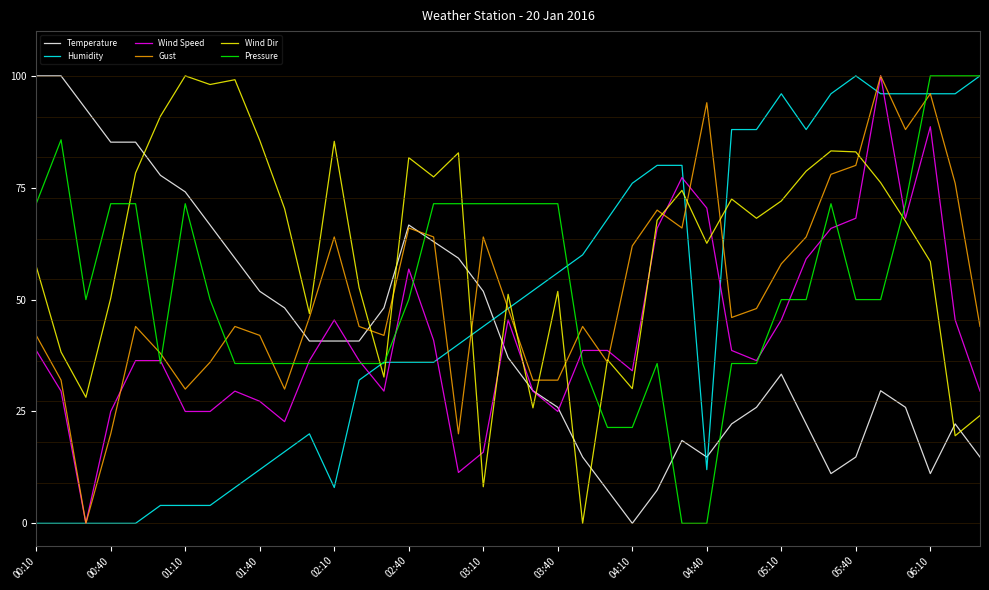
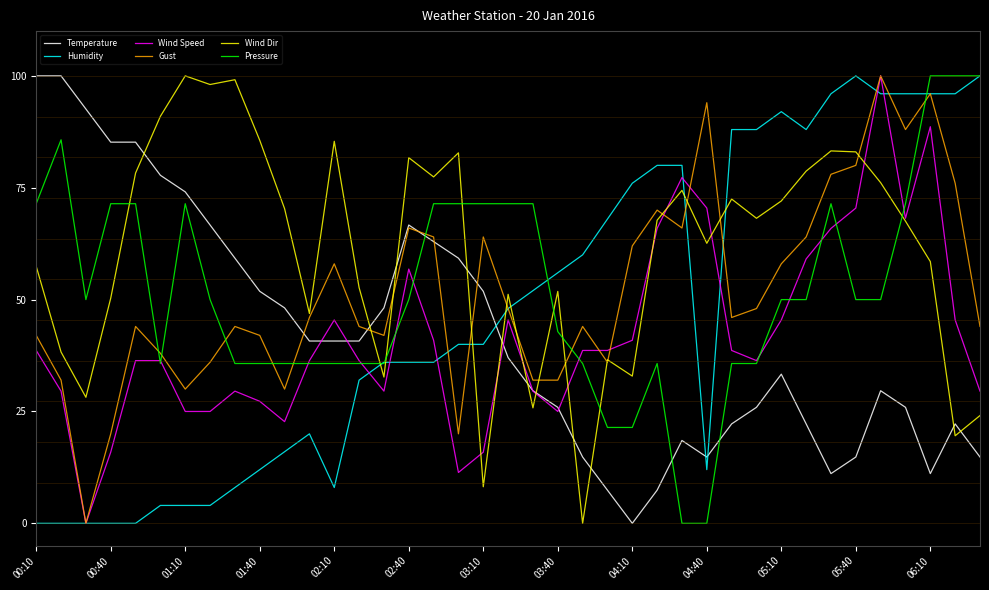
  {
    "Temperature": {
      "00:10": 100,
      "00:40": 85,
      "01:10": 74,
      "01:40": 52,
      "02:10": 41,
      "02:40": 67,
      "03:10": 52,
      "03:40": 26,
      "04:10": 0,
      "04:40": 15,
      "05:10": 33,
      "05:40": 15,
      "06:10": 11
    },
    "Humidity": {
      "00:10": 0,
      "00:40": 0,
      "01:10": 4,
      "01:40": 12,
      "02:10": 8,
      "02:40": 36,
-     "03:10": 44,
+     "03:10": 40,
      "03:40": 56,
      "04:10": 76,
      "04:40": 12,
-     "05:10": 96,
+     "05:10": 92,
      "05:40": 100
    },
    "Wind Speed": {
      "00:10": 39,
-     "00:40": 25,
+     "00:40": 16,
      "01:10": 25,
      "01:40": 27,
      "02:10": 45,
      "02:40": 57,
      "03:10": 16,
      "03:40": 25,
-     "04:10": 34,
+     "04:10": 41,
      "04:40": 70,
      "05:10": 45,
-     "05:40": 68,
+     "05:40": 70,
      "06:10": 89
    },
    "Gust": {
      "00:10": 42,
      "00:40": 20,
      "01:10": 30,
      "01:40": 42,
-     "02:10": 64,
+     "02:10": 58,
      "02:40": 66,
      "03:10": 64,
      "03:40": 32,
      "04:10": 62,
      "04:40": 94,
      "05:10": 58,
      "05:40": 80
    },
    "Wind Dir": {
      "00:10": 57,
      "00:40": 50,
      "01:10": 100,
      "01:40": 86,
      "02:10": 85,
      "02:40": 82,
      "03:10": 8,
      "03:40": 52,
-     "04:10": 30,
+     "04:10": 33,
      "04:40": 63,
      "05:10": 72,
      "05:40": 83,
      "06:10": 58
    },
    "Pressure": {
      "00:10": 71,
      "00:40": 71,
      "01:10": 71,
      "01:40": 36,
      "02:10": 36,
      "02:40": 50,
      "03:10": 71,
-     "03:40": 71,
+     "03:40": 43,
      "04:10": 21,
      "04:40": 0,
      "05:10": 50,
      "05:40": 50,
      "06:10": 100
    }
  }
